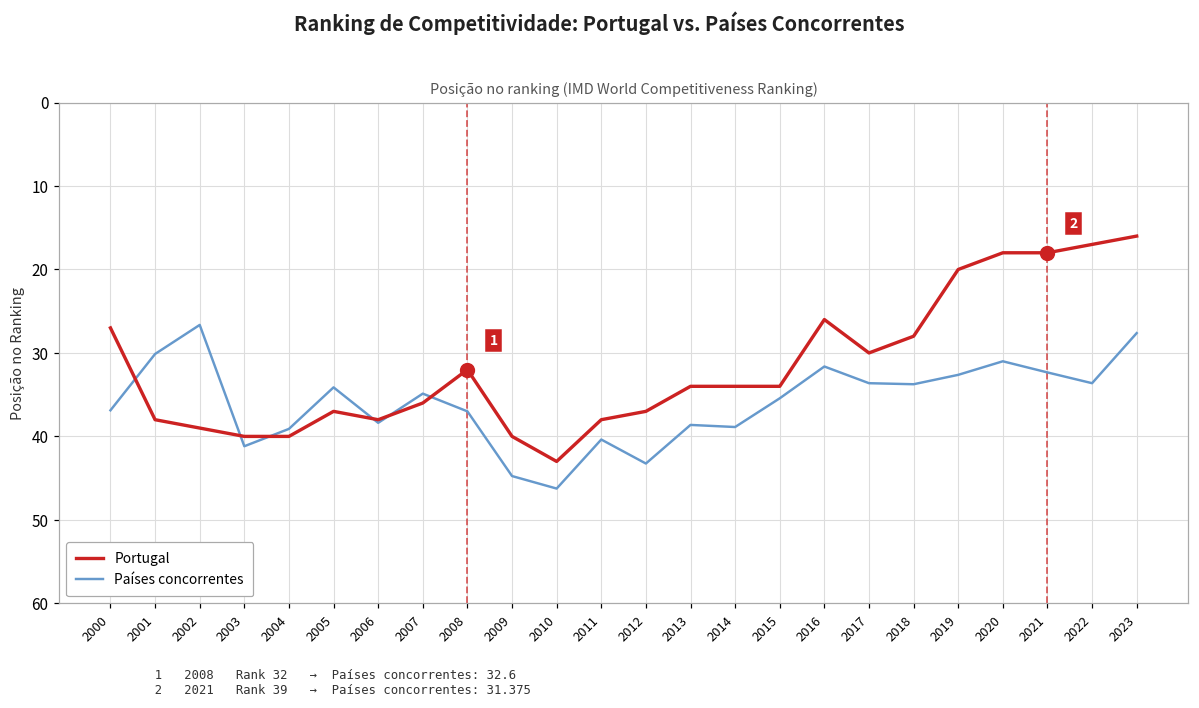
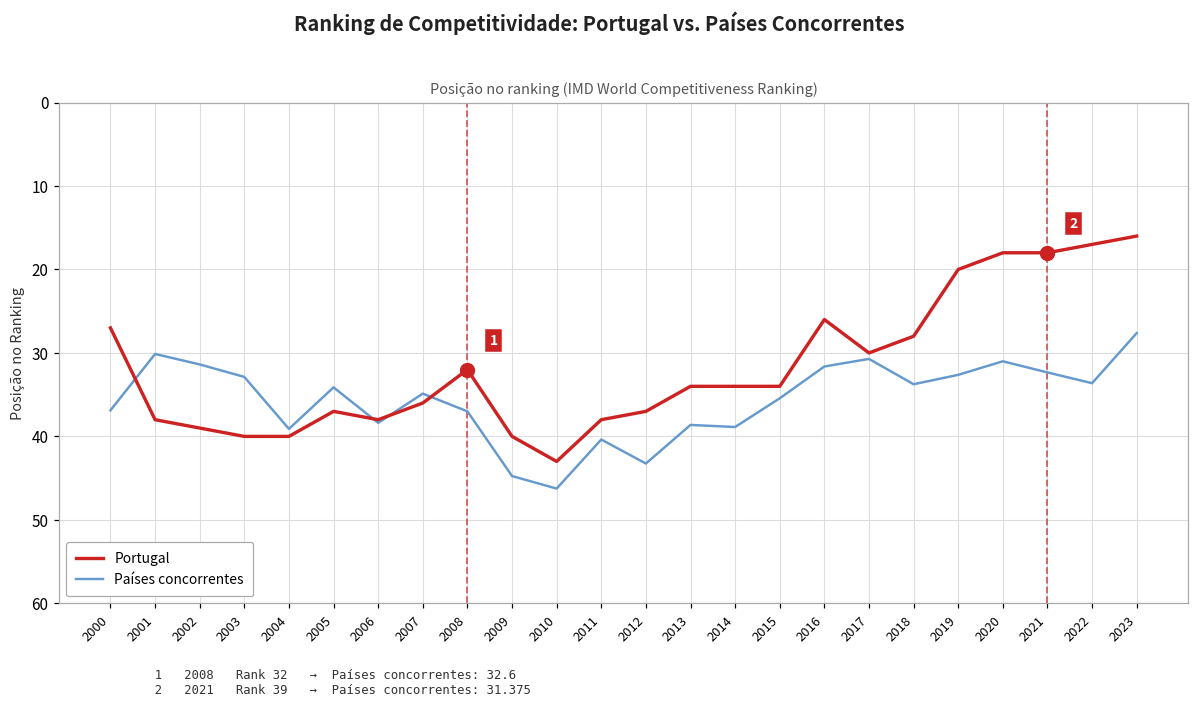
  {
    "Países concorrentes": {
      "2000": 37,
      "2001": 30,
-     "2002": 27,
-     "2003": 41,
+     "2002": 31,
+     "2003": 33,
      "2004": 39,
      "2005": 34,
      "2006": 38,
      "2007": 35,
      "2008": 37,
      "2009": 45,
      "2010": 46,
      "2011": 40,
      "2012": 43,
      "2013": 39,
      "2014": 39,
      "2015": 35,
      "2016": 32,
-     "2017": 34,
+     "2017": 31,
      "2018": 34,
      "2019": 33,
      "2020": 31,
      "2021": 32,
      "2022": 34,
      "2023": 28
    }
  }
